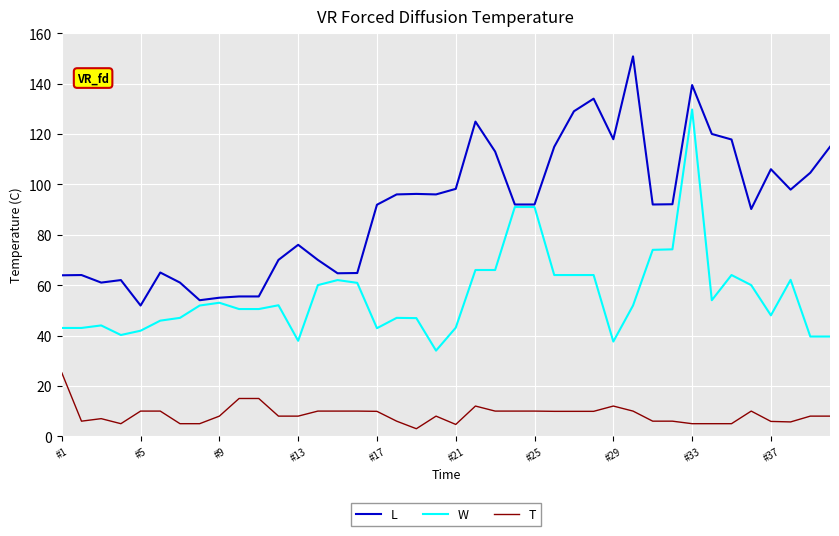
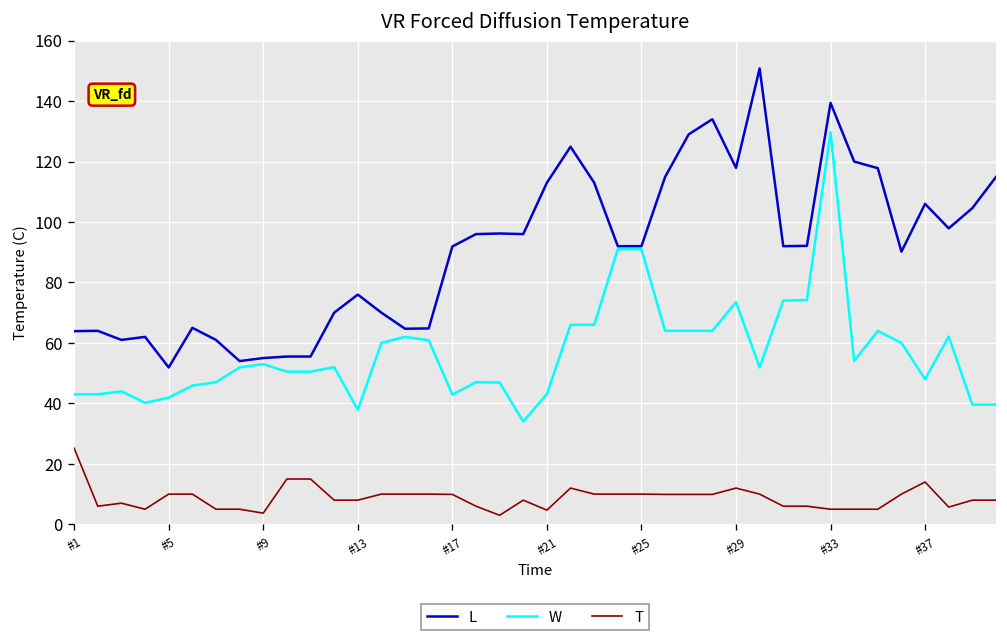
  {
    "L": {
      "#1": 64,
      "#5": 52,
      "#9": 55,
      "#13": 76,
      "#17": 92,
-     "#21": 98,
+     "#21": 113,
      "#25": 92,
      "#29": 118,
      "#33": 139,
      "#37": 106
    },
    "W": {
      "#1": 43,
      "#5": 42,
      "#9": 53,
      "#13": 38,
      "#17": 43,
      "#21": 43,
      "#25": 91,
-     "#29": 38,
+     "#29": 74,
      "#33": 130,
      "#37": 48
    },
    "T": {
      "#1": 25,
      "#5": 10,
-     "#9": 8,
+     "#9": 4,
      "#13": 8,
      "#17": 10,
      "#21": 5,
      "#25": 10,
      "#29": 12,
      "#33": 5,
-     "#37": 6
+     "#37": 14
    }
  }
